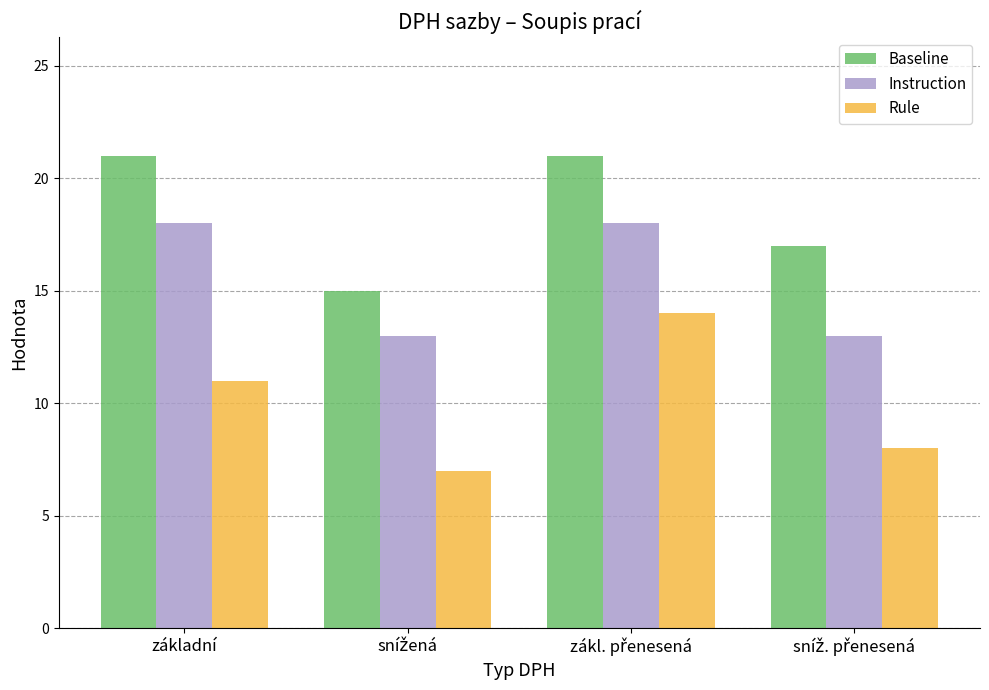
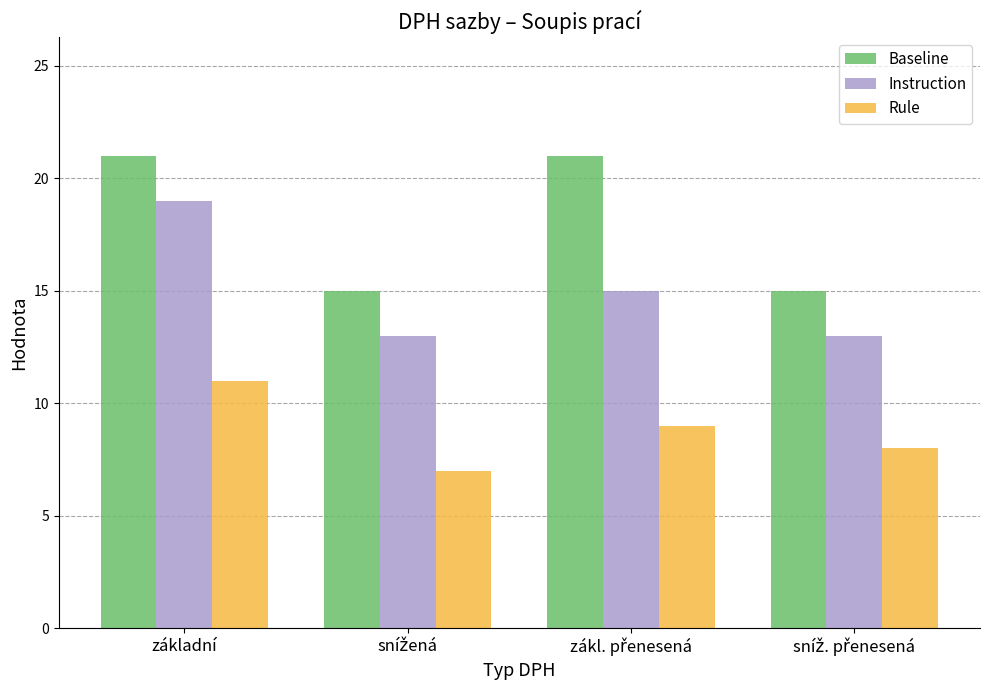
  {
    "Baseline": {
      "základní": 21,
      "snížená": 15,
      "zákl. přenesená": 21,
-     "sníž. přenesená": 17
+     "sníž. přenesená": 15
    },
    "Instruction": {
-     "základní": 18,
+     "základní": 19,
      "snížená": 13,
-     "zákl. přenesená": 18,
+     "zákl. přenesená": 15,
      "sníž. přenesená": 13
    },
    "Rule": {
      "základní": 11,
      "snížená": 7,
-     "zákl. přenesená": 14,
+     "zákl. přenesená": 9,
      "sníž. přenesená": 8
    }
  }
